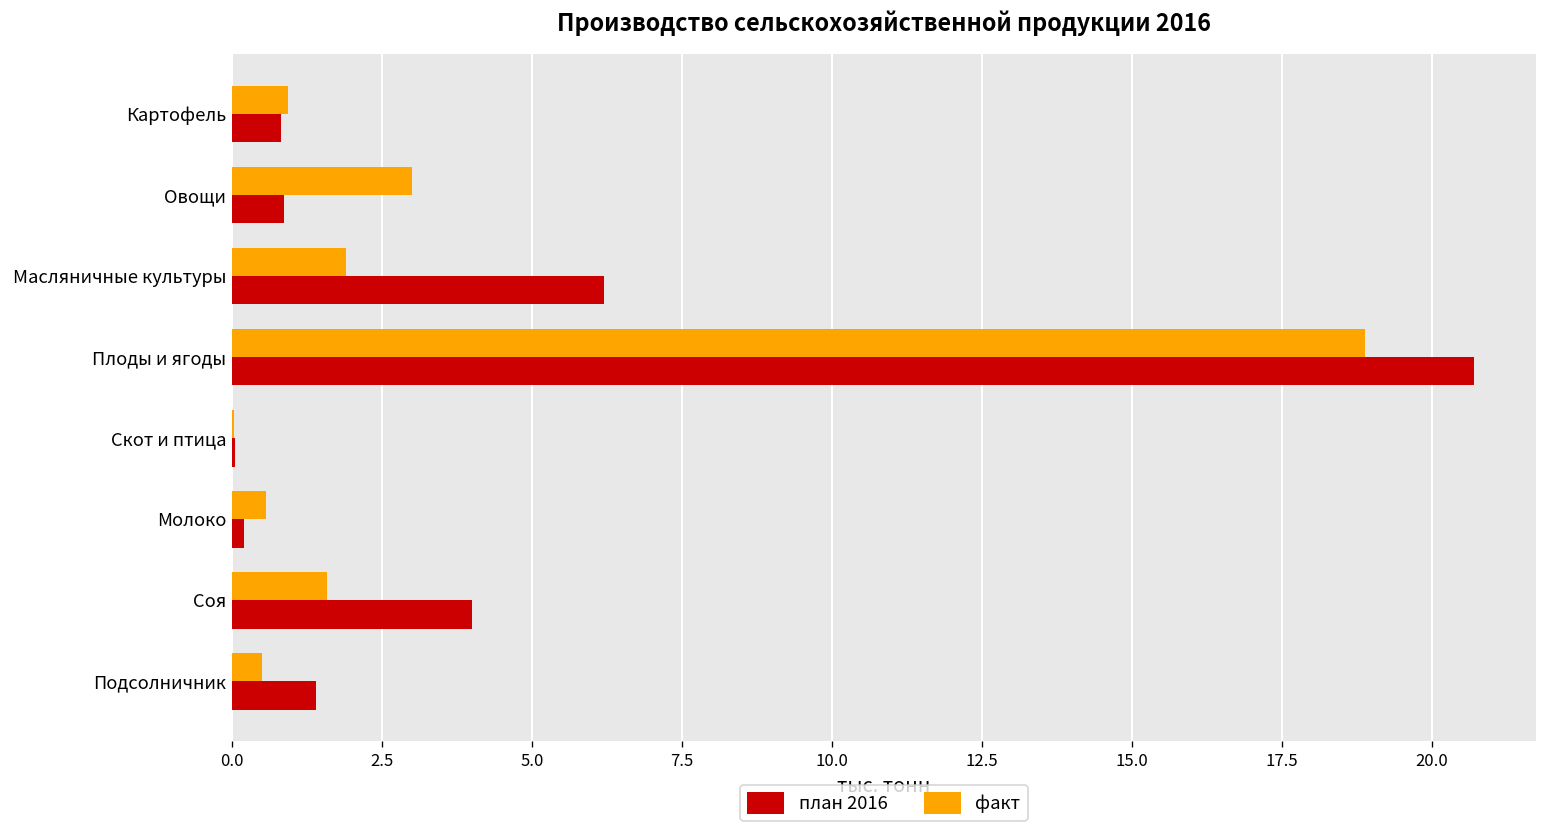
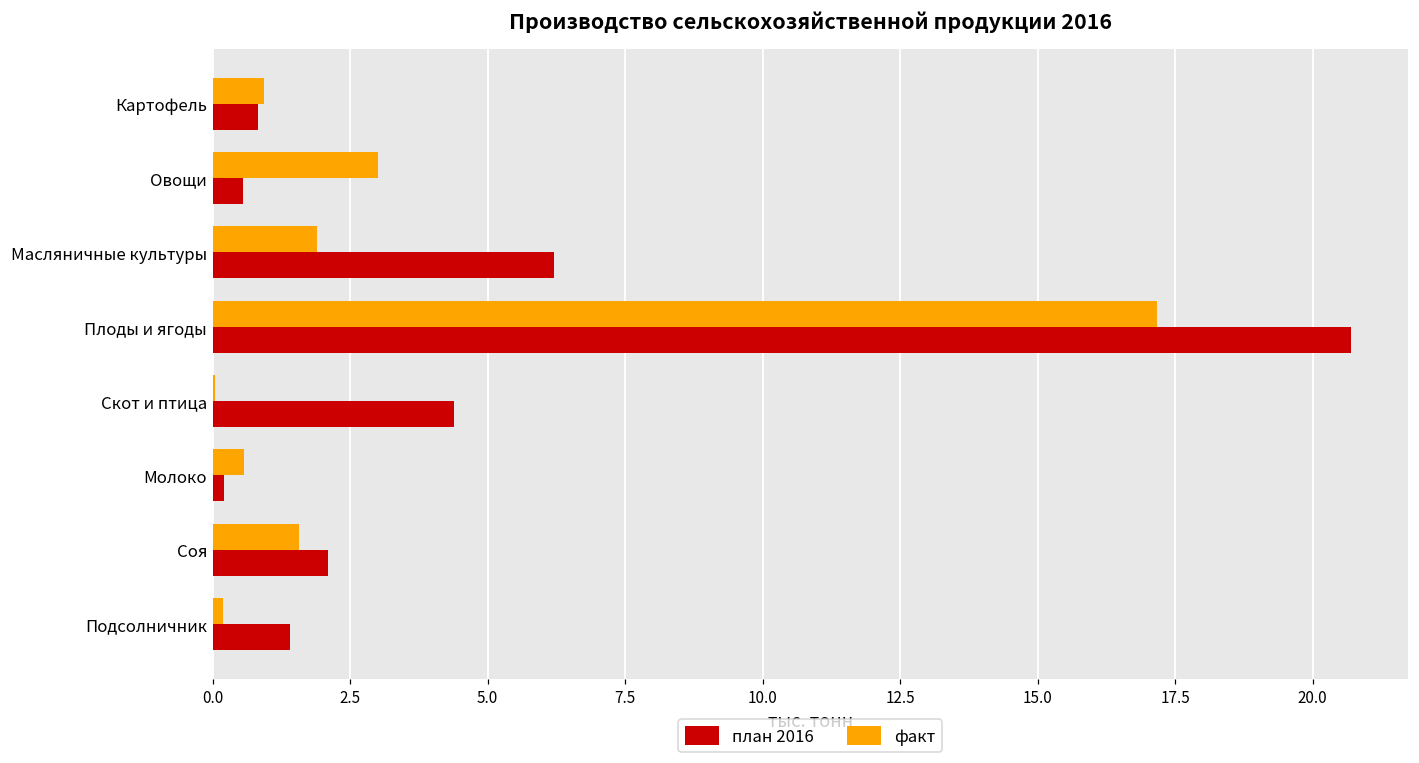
  {
    "план 2016": {
      "Картофель": 0.8,
-     "Овощи": 0.9,
+     "Овощи": 0.6,
      "Масляничные культуры": 6.2,
      "Плоды и ягоды": 20.7,
-     "Скот и птица": 0.0,
+     "Скот и птица": 4.4,
      "Молоко": 0.2,
-     "Соя": 4.0,
+     "Соя": 2.1,
      "Подсолничник": 1.4
    },
    "факт": {
      "Картофель": 0.9,
      "Овощи": 3.0,
      "Масляничные культуры": 1.9,
-     "Плоды и ягоды": 18.9,
+     "Плоды и ягоды": 17.2,
      "Молоко": 0.6,
      "Соя": 1.6,
-     "Подсолничник": 0.5
+     "Подсолничник": 0.2
    }
  }
